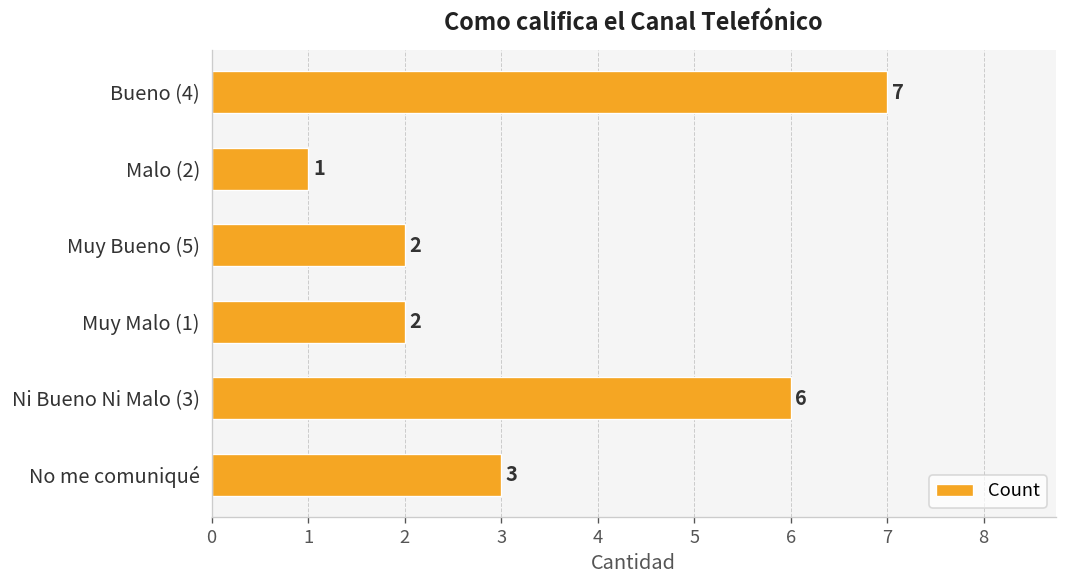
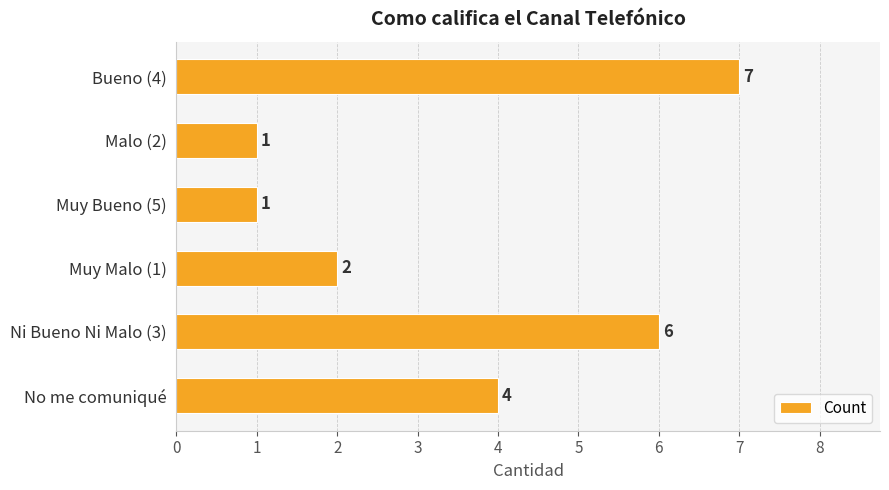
  {
    "Bueno (4)": 7,
    "Malo (2)": 1,
-   "Muy Bueno (5)": 2,
+   "Muy Bueno (5)": 1,
    "Muy Malo (1)": 2,
    "Ni Bueno Ni Malo (3)": 6,
-   "No me comuniqué": 3
+   "No me comuniqué": 4
  }
